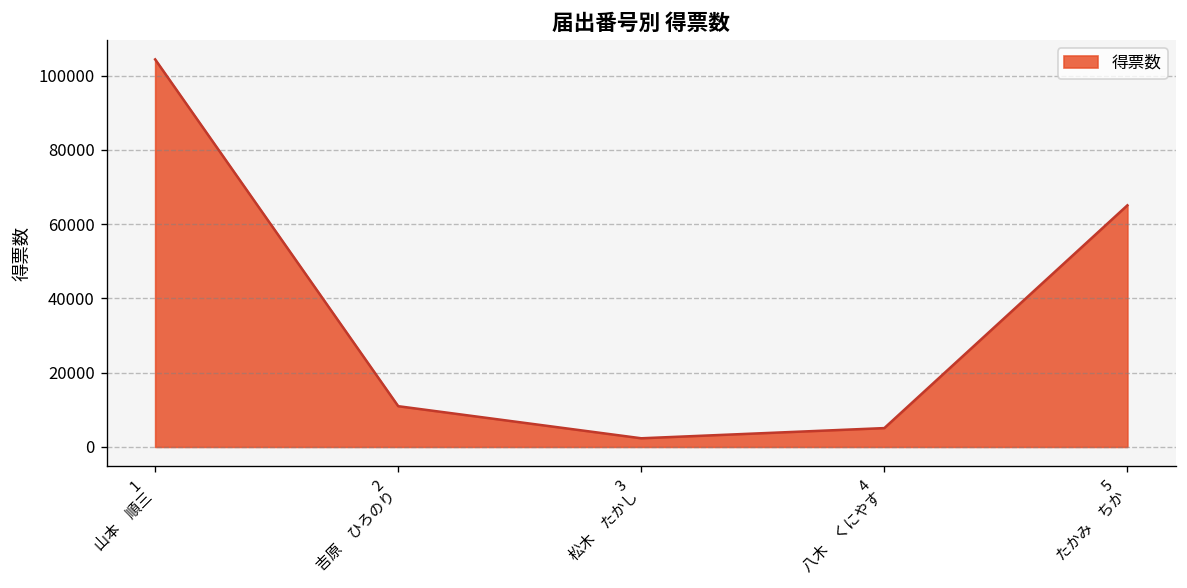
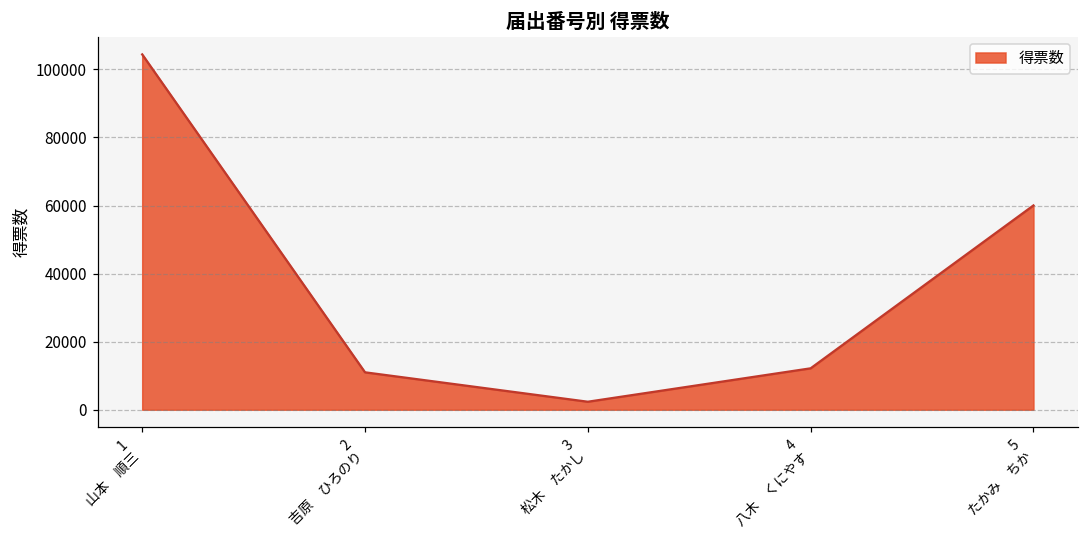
  {
    "1 山本 順三": 104000,
    "2 吉原 ひろのり": 11000,
    "3 松木 たかし": 2000,
-   "4 八木 くにやす": 5000,
-   "5 たかみ ちか": 65000
+   "4 八木 くにやす": 12000,
+   "5 たかみ ちか": 60000
  }
